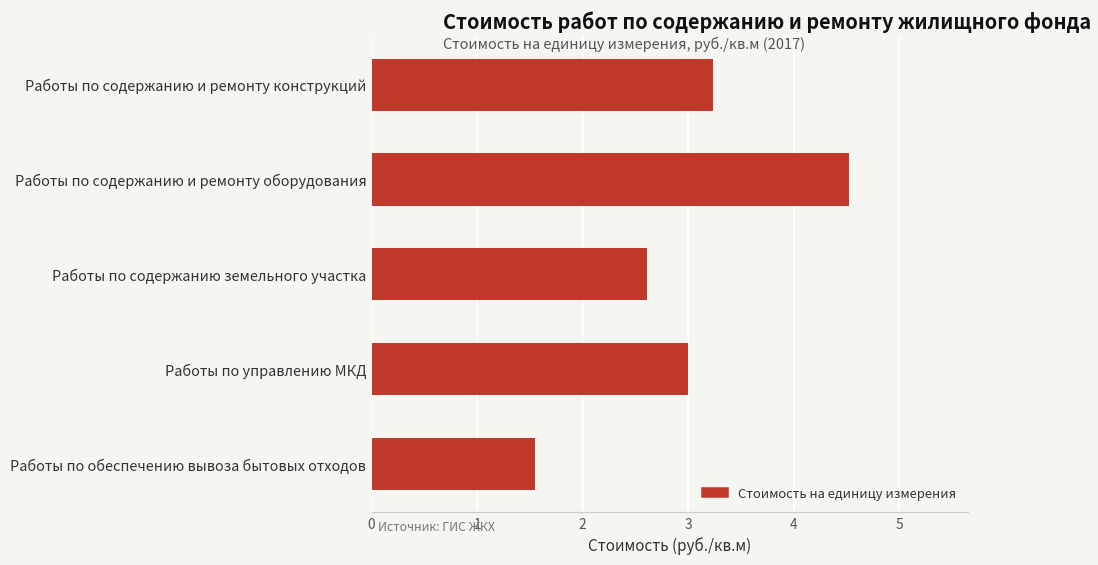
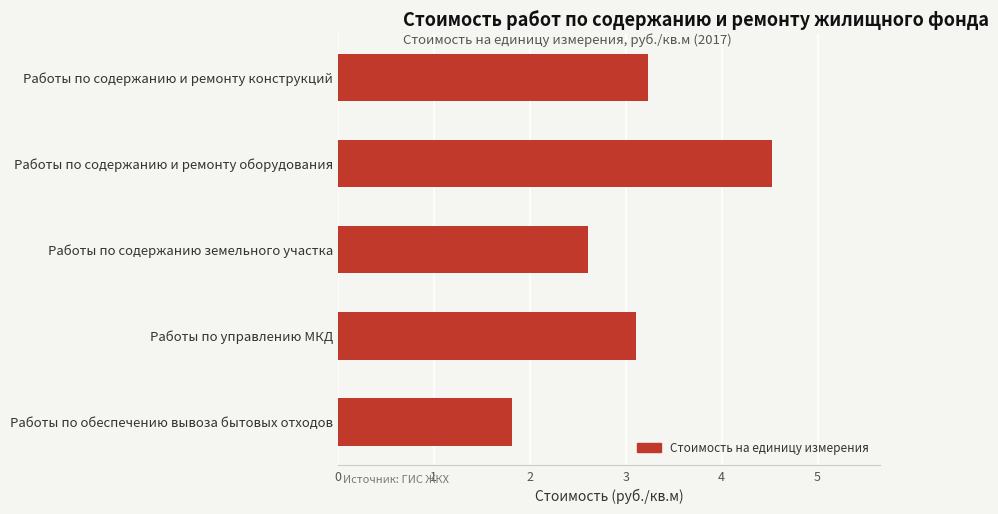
  {
    "Работы по содержанию и ремонту конструкций": 3.2,
    "Работы по содержанию и ремонту оборудования": 4.5,
    "Работы по содержанию земельного участка": 2.6,
-   "Работы по управлению МКД": 3.0,
-   "Работы по обеспечению вывоза бытовых отходов": 1.6
+   "Работы по управлению МКД": 3.1,
+   "Работы по обеспечению вывоза бытовых отходов": 1.8
  }
